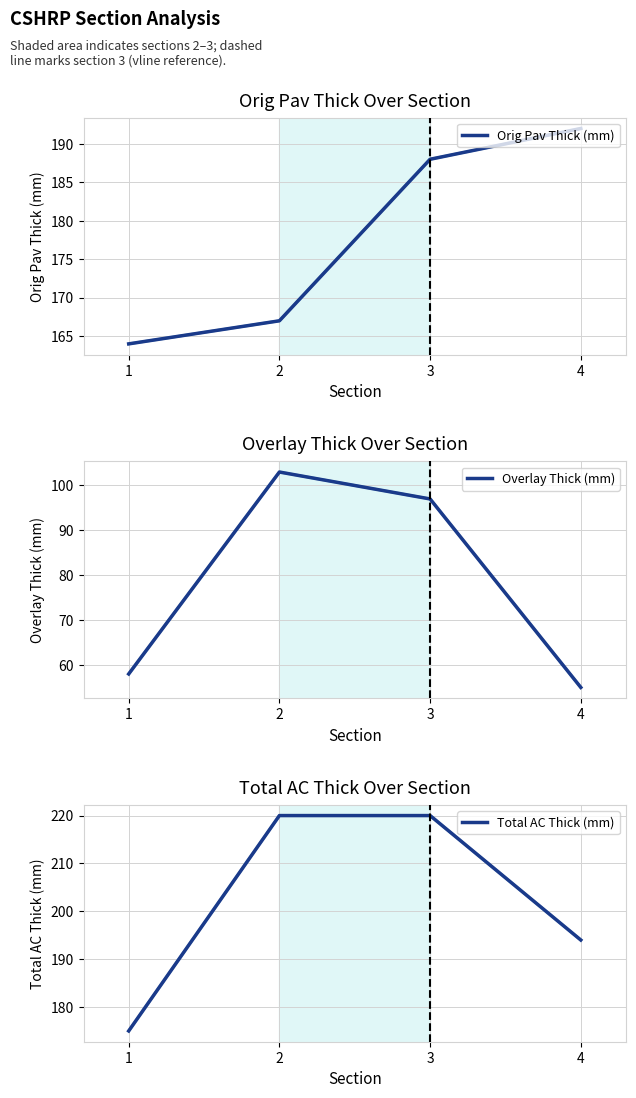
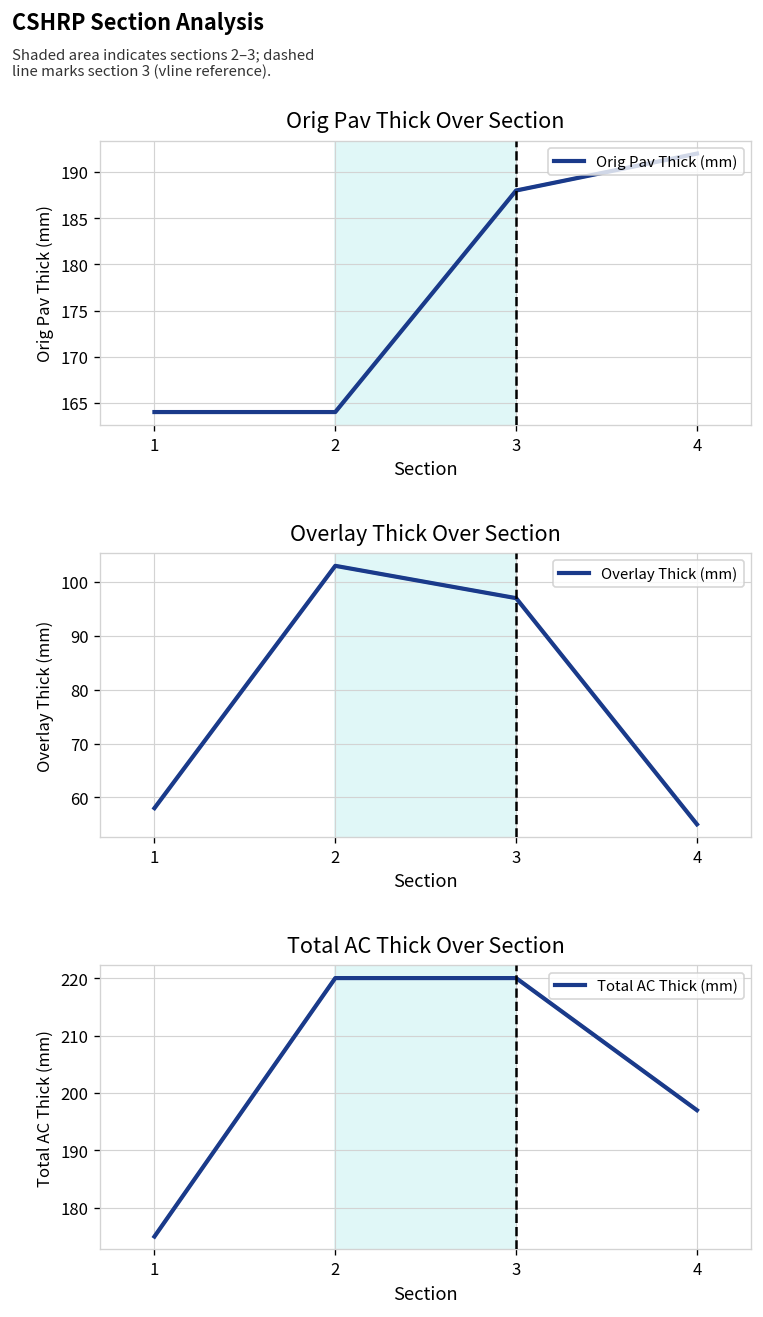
  {
    "Orig Pav Thick Over Section": {
      "1": 164,
-     "2": 167,
+     "2": 164,
      "3": 188
    },
    "Overlay Thick Over Section": {
      "1": 58,
      "2": 103,
      "3": 97,
      "4": 55
    },
    "Total AC Thick Over Section": {
      "1": 175,
      "2": 220,
      "3": 220,
-     "4": 194
+     "4": 197
    }
  }
